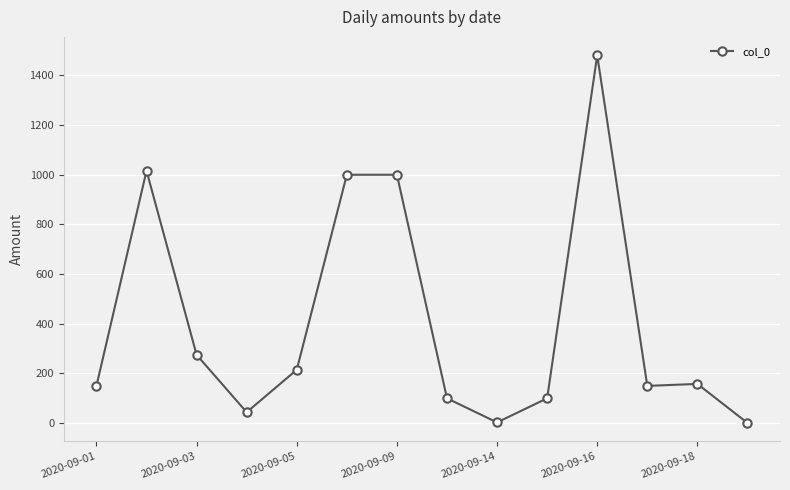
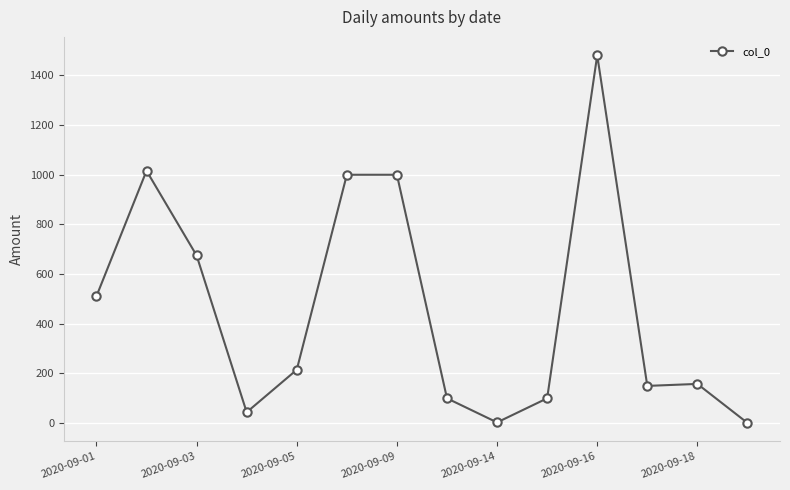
  {
-   "2020-09-01": 150,
-   "2020-09-03": 280,
+   "2020-09-01": 510,
+   "2020-09-03": 680,
    "2020-09-05": 220,
    "2020-09-09": 1000,
    "2020-09-14": 0,
    "2020-09-16": 1480,
    "2020-09-18": 160
  }
